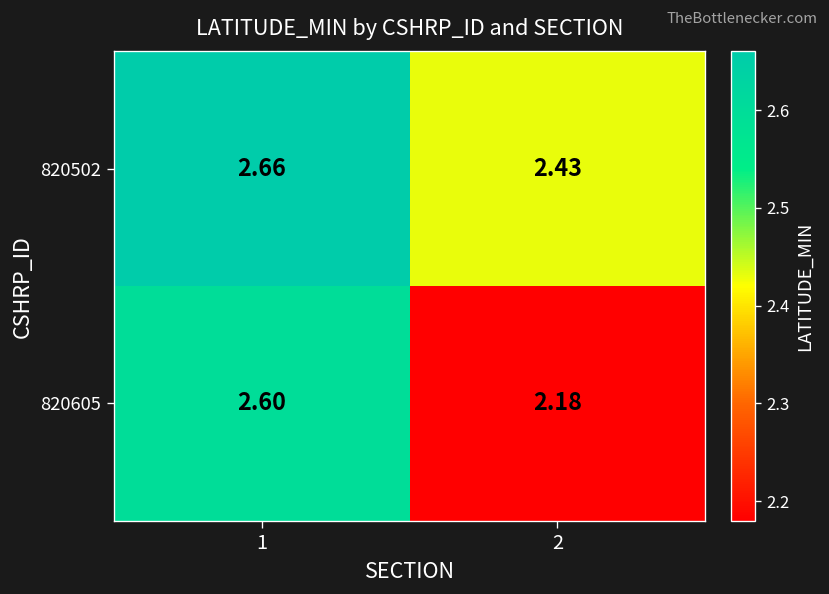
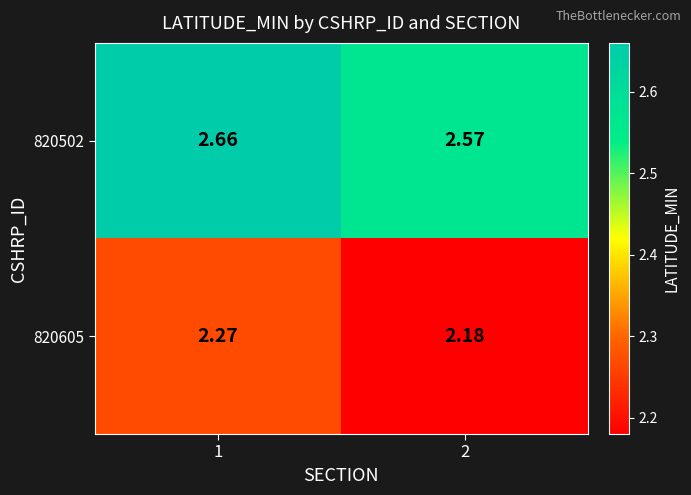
  {
    "820502": {
      "1": 2.66,
-     "2": 2.43
+     "2": 2.57
    },
    "820605": {
-     "1": 2.60,
+     "1": 2.27,
      "2": 2.18
    }
  }
